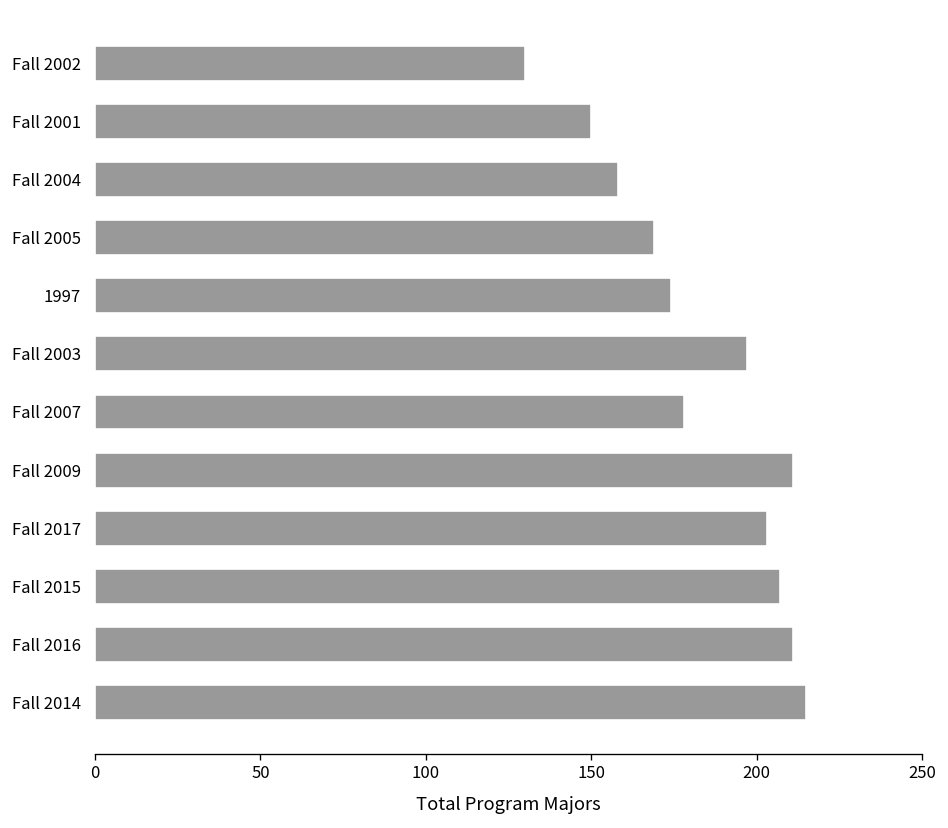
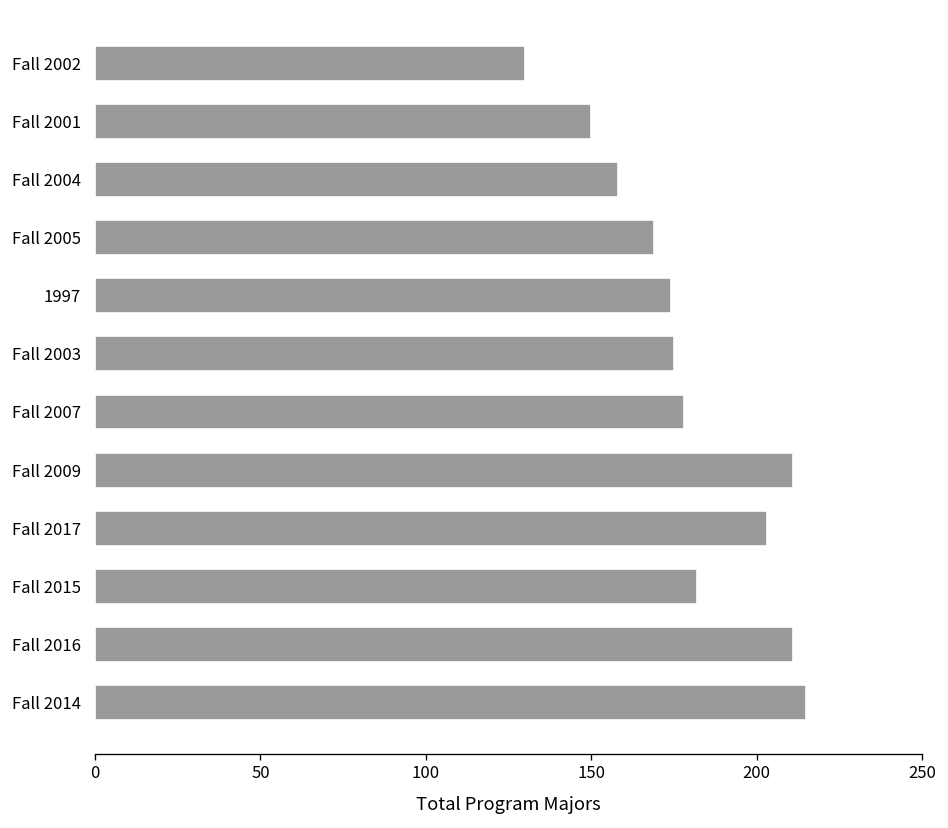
  {
    "Fall 2002": 130,
    "Fall 2001": 150,
    "Fall 2004": 158,
    "Fall 2005": 169,
    "1997": 174,
-   "Fall 2003": 197,
+   "Fall 2003": 175,
    "Fall 2007": 178,
    "Fall 2009": 211,
    "Fall 2017": 203,
-   "Fall 2015": 207,
+   "Fall 2015": 182,
    "Fall 2016": 211,
    "Fall 2014": 215
  }
